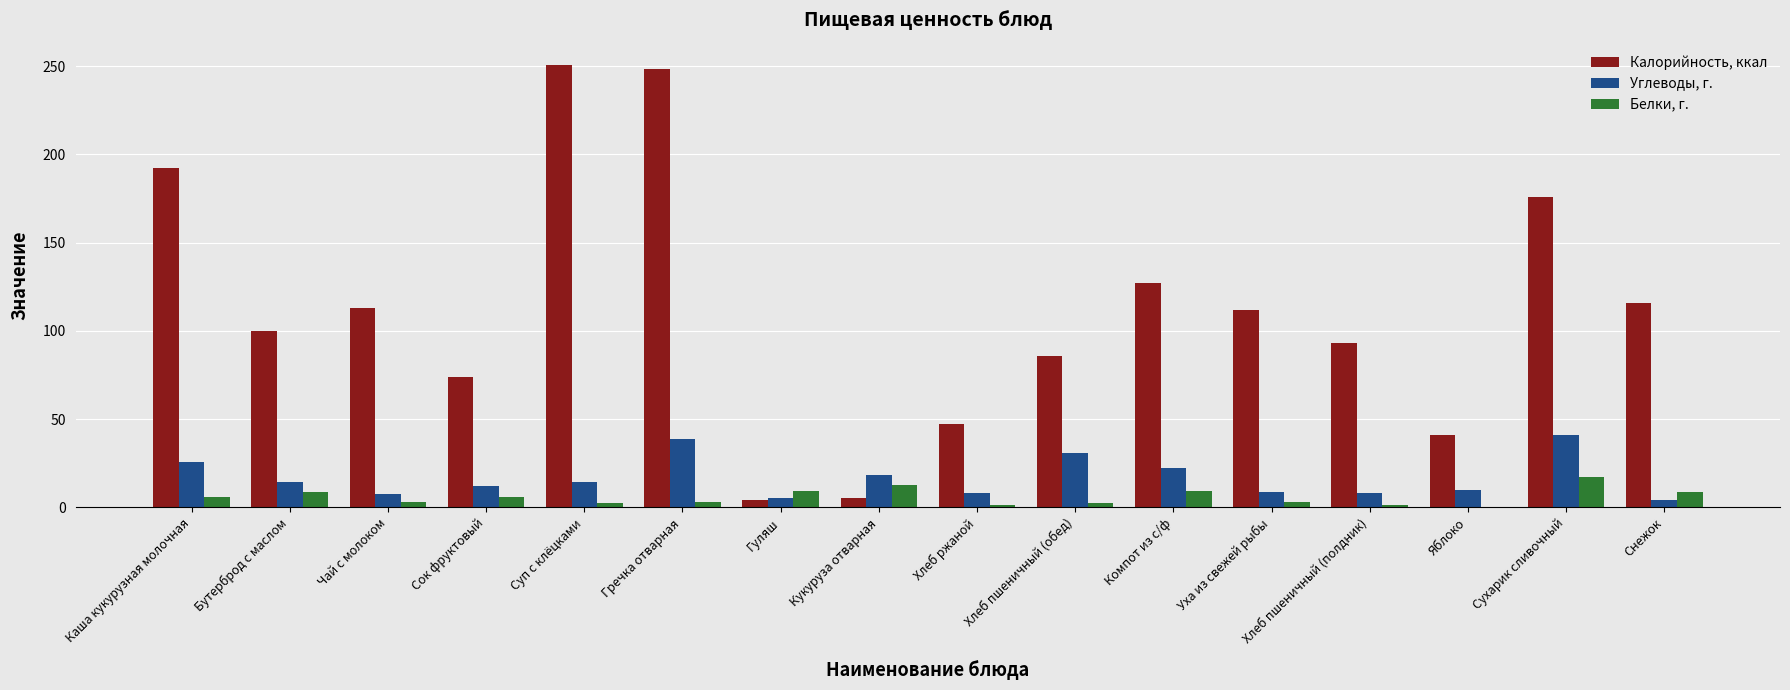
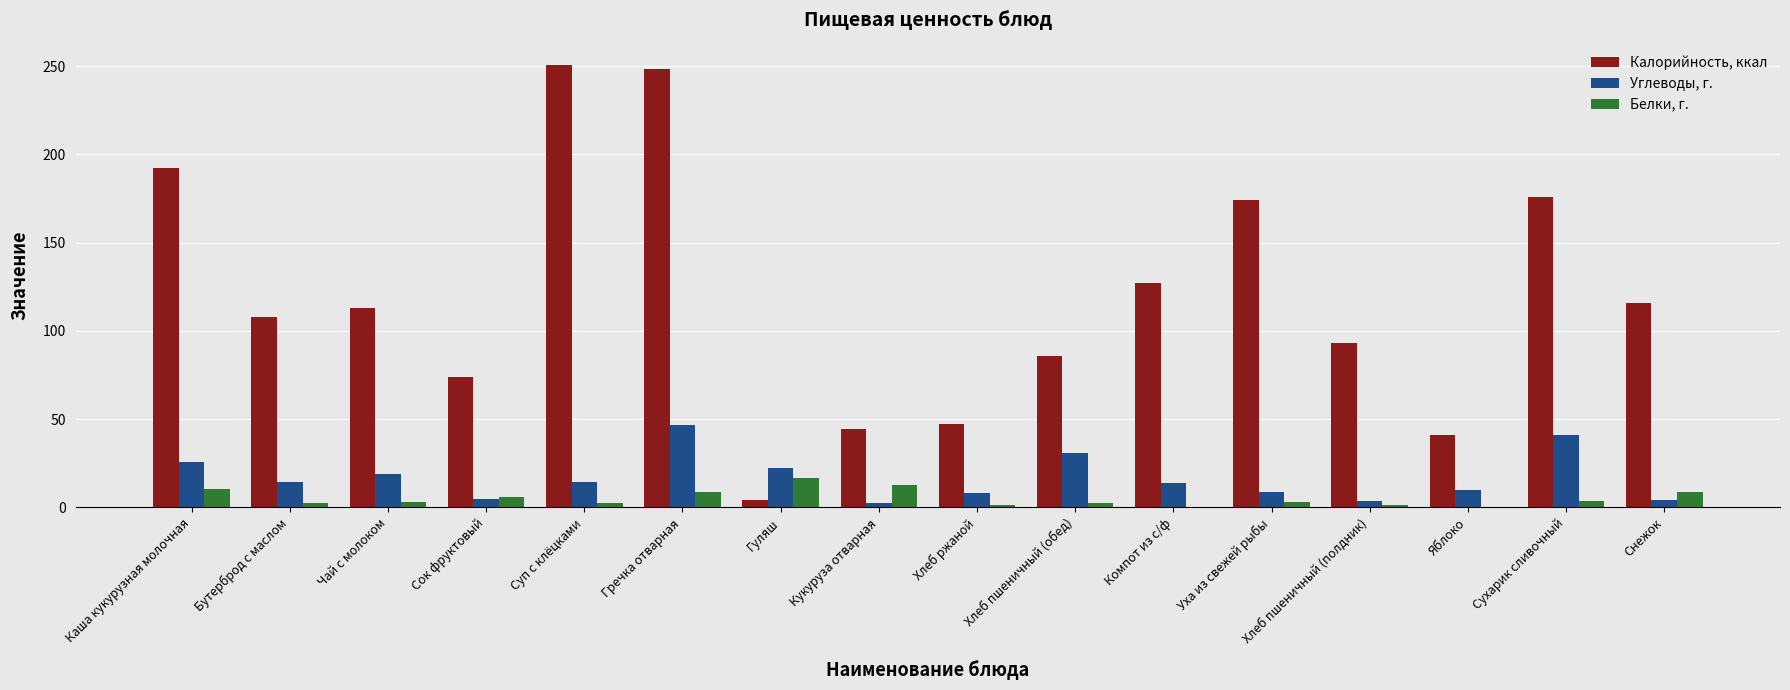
  {
    "Калорийность, ккал": {
      "Каша кукурузная молочная": 192,
-     "Бутерброд с маслом": 100,
+     "Бутерброд с маслом": 108,
      "Чай с молоком": 113,
      "Сок фруктовый": 74,
      "Суп с клёцками": 251,
      "Гречка отварная": 249,
      "Гуляш": 4,
-     "Кукуруза отварная": 5,
+     "Кукуруза отварная": 45,
      "Хлеб ржаной": 47,
      "Хлеб пшеничный (обед)": 86,
      "Компот из с/ф": 127,
-     "Уха из свежей рыбы": 112,
+     "Уха из свежей рыбы": 174,
      "Хлеб пшеничный (полдник)": 93,
      "Яблоко": 41,
      "Сухарик сливочный": 176,
      "Снежок": 116
    },
    "Углеводы, г.": {
      "Каша кукурузная молочная": 26,
      "Бутерброд с маслом": 15,
-     "Чай с молоком": 8,
-     "Сок фруктовый": 12,
+     "Чай с молоком": 19,
+     "Сок фруктовый": 5,
      "Суп с клёцками": 14,
-     "Гречка отварная": 39,
-     "Гуляш": 5,
-     "Кукуруза отварная": 19,
+     "Гречка отварная": 46,
+     "Гуляш": 23,
+     "Кукуруза отварная": 3,
      "Хлеб ржаной": 8,
      "Хлеб пшеничный (обед)": 31,
-     "Компот из с/ф": 23,
+     "Компот из с/ф": 14,
      "Уха из свежей рыбы": 9,
-     "Хлеб пшеничный (полдник)": 8,
+     "Хлеб пшеничный (полдник)": 3,
      "Яблоко": 10,
      "Сухарик сливочный": 41,
      "Снежок": 4
    },
    "Белки, г.": {
-     "Каша кукурузная молочная": 6,
-     "Бутерброд с маслом": 9,
+     "Каша кукурузная молочная": 11,
+     "Бутерброд с маслом": 2,
      "Чай с молоком": 3,
      "Сок фруктовый": 6,
      "Суп с клёцками": 2,
-     "Гречка отварная": 3,
-     "Гуляш": 9,
+     "Гречка отварная": 9,
+     "Гуляш": 17,
      "Кукуруза отварная": 12,
      "Хлеб ржаной": 2,
      "Хлеб пшеничный (обед)": 2,
-     "Компот из с/ф": 9,
+     "Компот из с/ф": 0,
      "Уха из свежей рыбы": 3,
-     "Сухарик сливочный": 17,
+     "Сухарик сливочный": 3,
      "Снежок": 9
    }
  }
